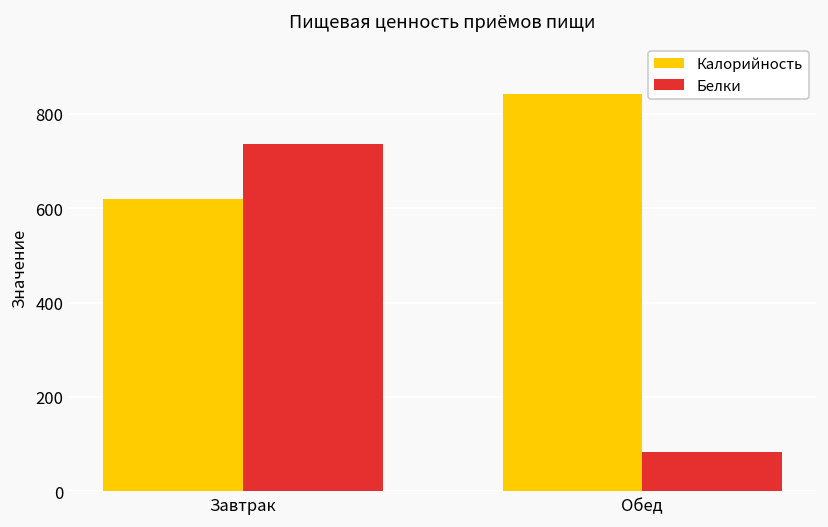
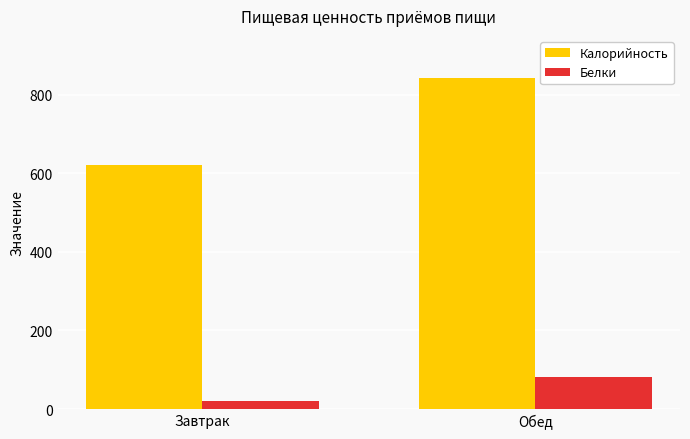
  {
    "Калорийность": {
      "Завтрак": 620,
      "Обед": 840
    },
    "Белки": {
-     "Завтрак": 740,
+     "Завтрак": 20,
      "Обед": 80
    }
  }
